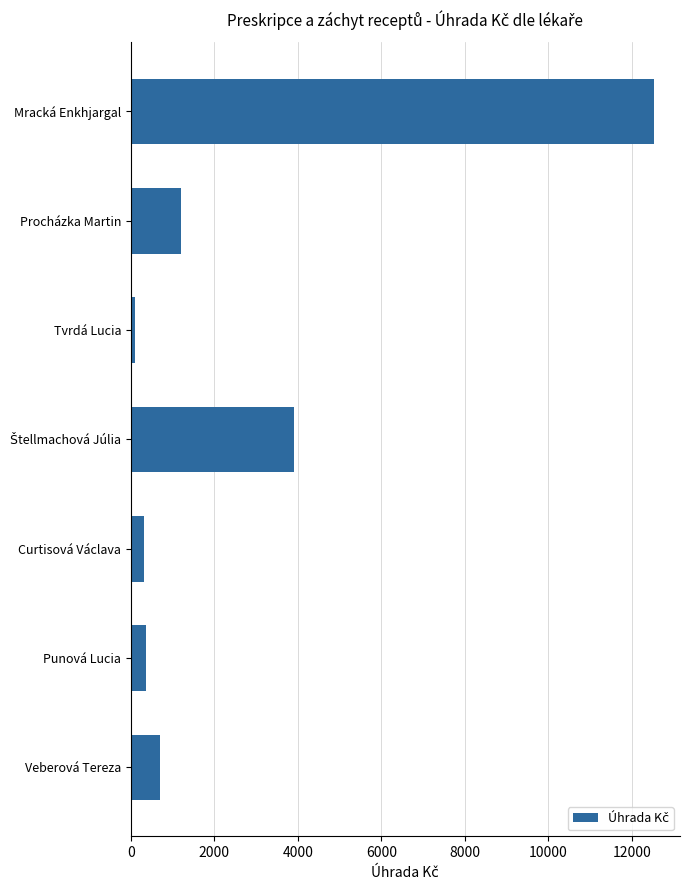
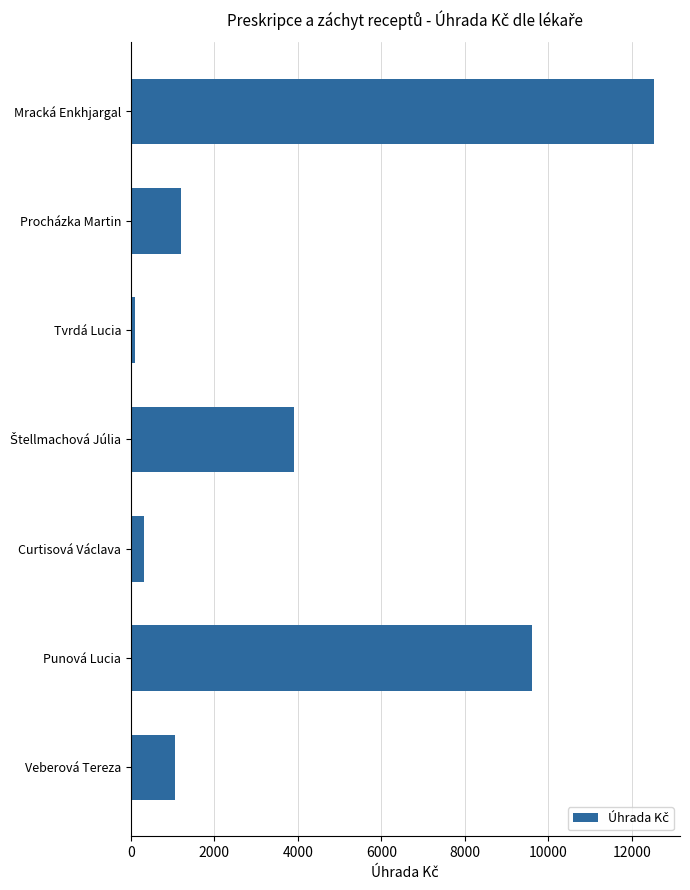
  {
    "Mracká Enkhjargal": 12500,
    "Procházka Martin": 1200,
    "Tvrdá Lucia": 100,
    "Štellmachová Júlia": 3900,
    "Curtisová Václava": 300,
-   "Punová Lucia": 400,
-   "Veberová Tereza": 700
+   "Punová Lucia": 9600,
+   "Veberová Tereza": 1100
  }
